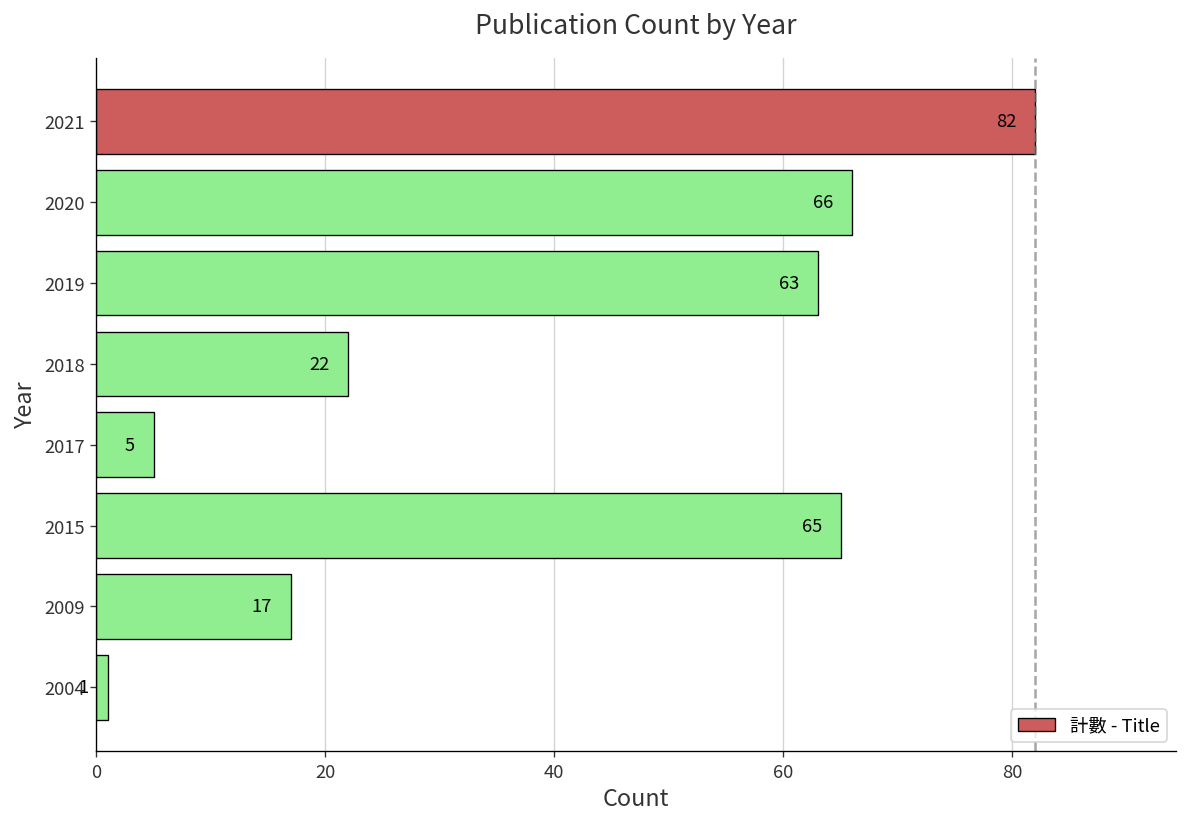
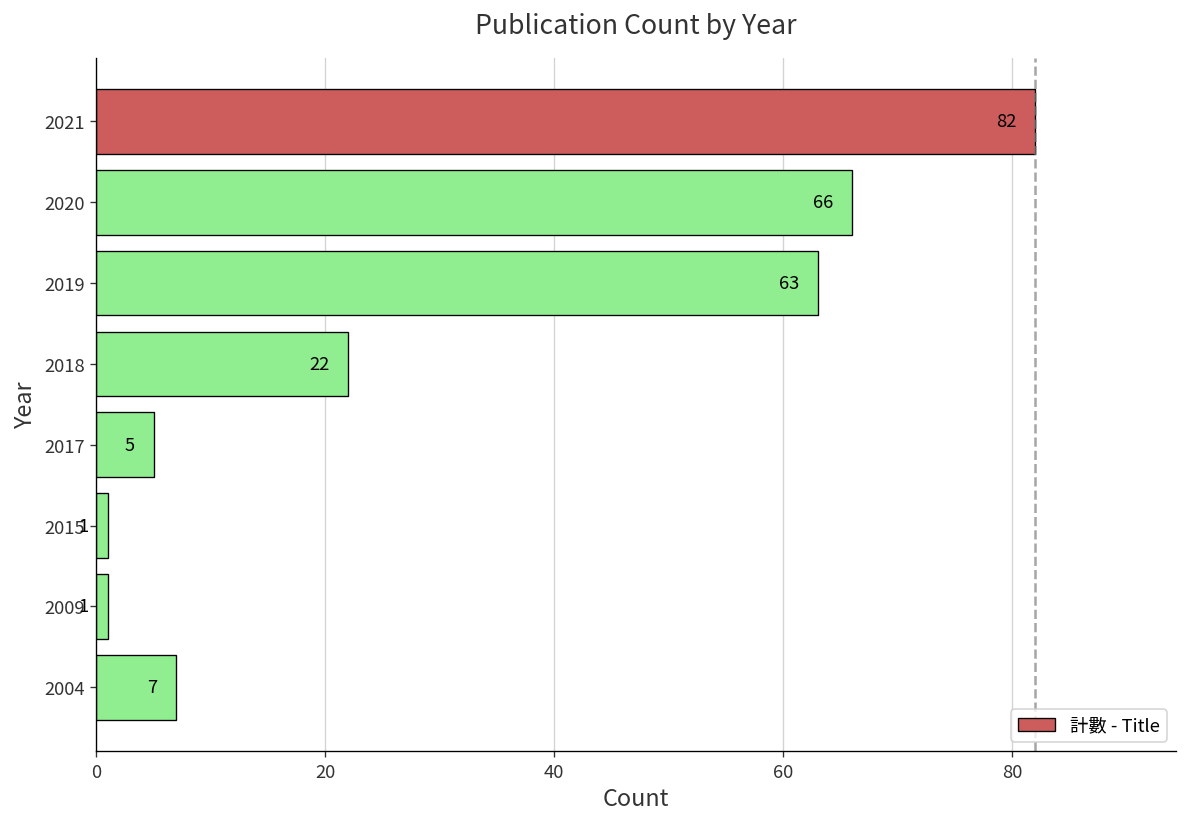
  {
    "2021": 82,
    "2020": 66,
    "2019": 63,
    "2018": 22,
    "2017": 5,
-   "2015": 65,
-   "2009": 17,
-   "2004": 1
+   "2015": 1,
+   "2009": 1,
+   "2004": 7
  }
